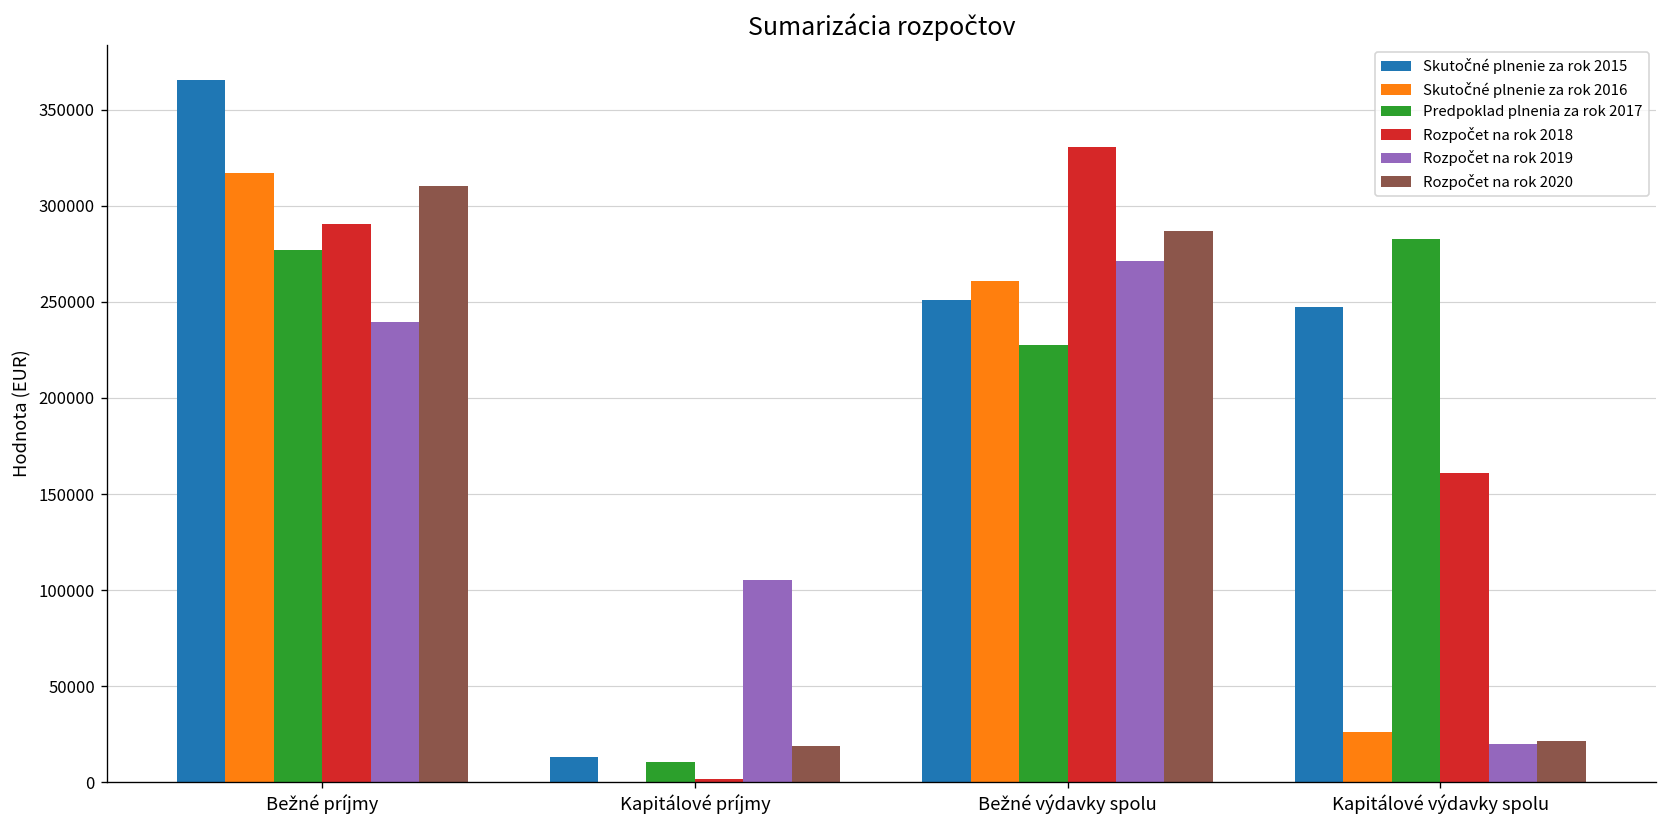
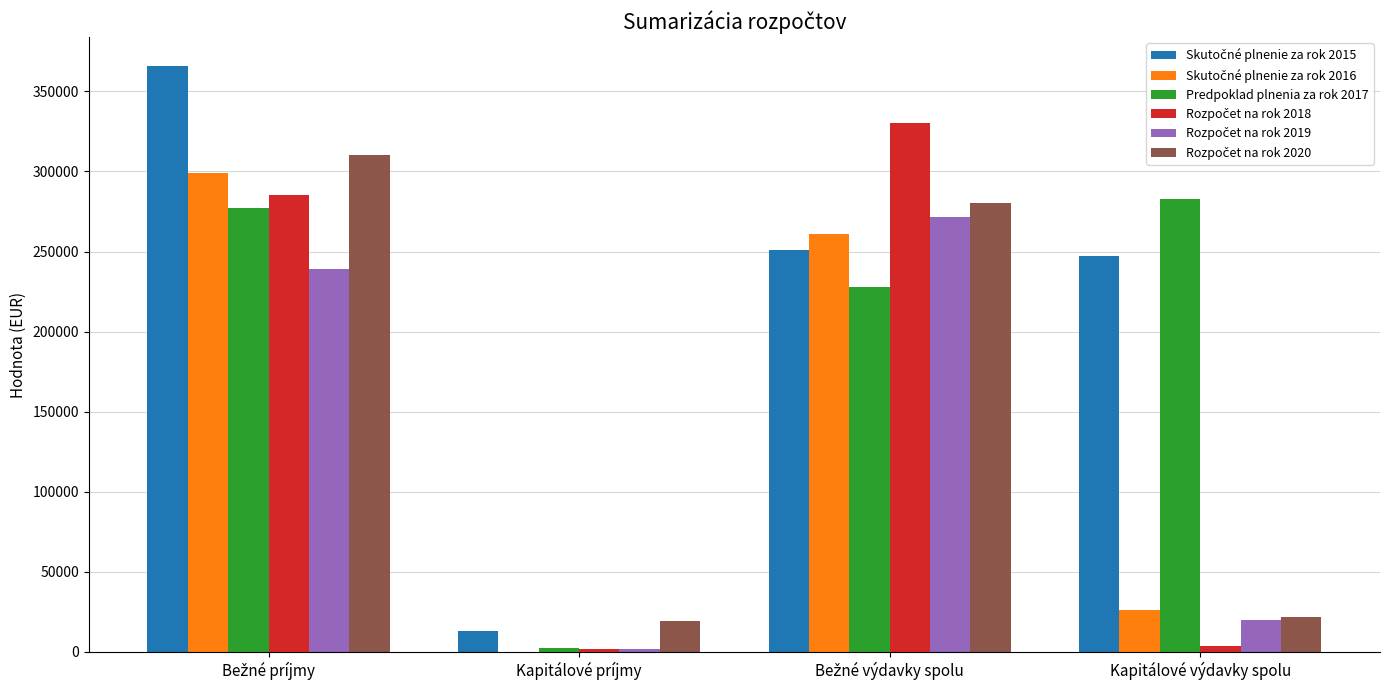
  {
    "Skutočné plnenie za rok 2015": {
      "Bežné príjmy": 366000,
      "Kapitálové príjmy": 13000,
      "Bežné výdavky spolu": 251000,
      "Kapitálové výdavky spolu": 248000
    },
    "Skutočné plnenie za rok 2016": {
-     "Bežné príjmy": 317000,
+     "Bežné príjmy": 299000,
      "Kapitálové príjmy": 0,
      "Bežné výdavky spolu": 261000,
      "Kapitálové výdavky spolu": 26000
    },
    "Predpoklad plnenia za rok 2017": {
      "Bežné príjmy": 277000,
-     "Kapitálové príjmy": 11000,
+     "Kapitálové príjmy": 2000,
      "Bežné výdavky spolu": 228000,
      "Kapitálové výdavky spolu": 283000
    },
    "Rozpočet na rok 2018": {
-     "Bežné príjmy": 291000,
+     "Bežné príjmy": 285000,
      "Kapitálové príjmy": 2000,
      "Bežné výdavky spolu": 330000,
-     "Kapitálové výdavky spolu": 161000
+     "Kapitálové výdavky spolu": 4000
    },
    "Rozpočet na rok 2019": {
      "Bežné príjmy": 239000,
-     "Kapitálové príjmy": 105000,
+     "Kapitálové príjmy": 2000,
      "Bežné výdavky spolu": 271000,
      "Kapitálové výdavky spolu": 20000
    },
    "Rozpočet na rok 2020": {
      "Bežné príjmy": 310000,
      "Kapitálové príjmy": 19000,
-     "Bežné výdavky spolu": 287000,
+     "Bežné výdavky spolu": 280000,
      "Kapitálové výdavky spolu": 22000
    }
  }
